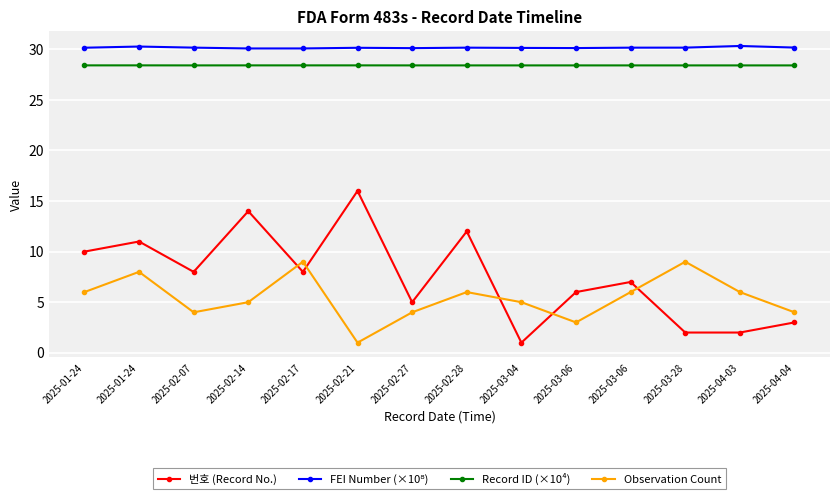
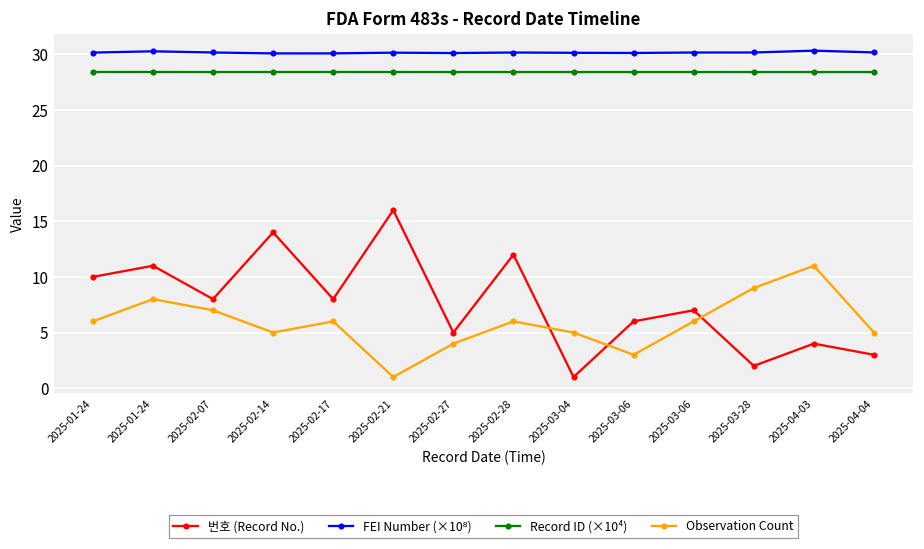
  {
    "번호 (Record No.)": {
      "2025-02-07": 8,
      "2025-02-14": 14,
      "2025-02-17": 8,
      "2025-02-21": 16,
      "2025-02-27": 5,
      "2025-02-28": 12,
      "2025-03-04": 1,
      "2025-03-28": 2,
-     "2025-04-03": 2,
+     "2025-04-03": 4,
      "2025-04-04": 3
    },
    "FEI Number (×10⁸)": {
      "2025-02-07": 30,
      "2025-02-14": 30,
      "2025-02-17": 30,
      "2025-02-21": 30,
      "2025-02-27": 30,
      "2025-02-28": 30,
      "2025-03-04": 30,
      "2025-03-28": 30,
      "2025-04-03": 30.3,
      "2025-04-04": 30
    },
    "Record ID (×10⁴)": {
      "2025-02-07": 28.4,
      "2025-02-14": 28.4,
      "2025-02-17": 28.4,
      "2025-02-21": 28.4,
      "2025-02-27": 28.4,
      "2025-02-28": 28.4,
      "2025-03-04": 28.4,
      "2025-03-28": 28.4,
      "2025-04-03": 28.4,
      "2025-04-04": 28.4
    },
    "Observation Count": {
-     "2025-02-07": 4,
+     "2025-02-07": 7,
      "2025-02-14": 5,
-     "2025-02-17": 9,
+     "2025-02-17": 6,
      "2025-02-21": 1,
      "2025-02-27": 4,
      "2025-02-28": 6,
      "2025-03-04": 5,
      "2025-03-28": 9,
-     "2025-04-03": 6,
-     "2025-04-04": 4
+     "2025-04-03": 11,
+     "2025-04-04": 5
    }
  }
